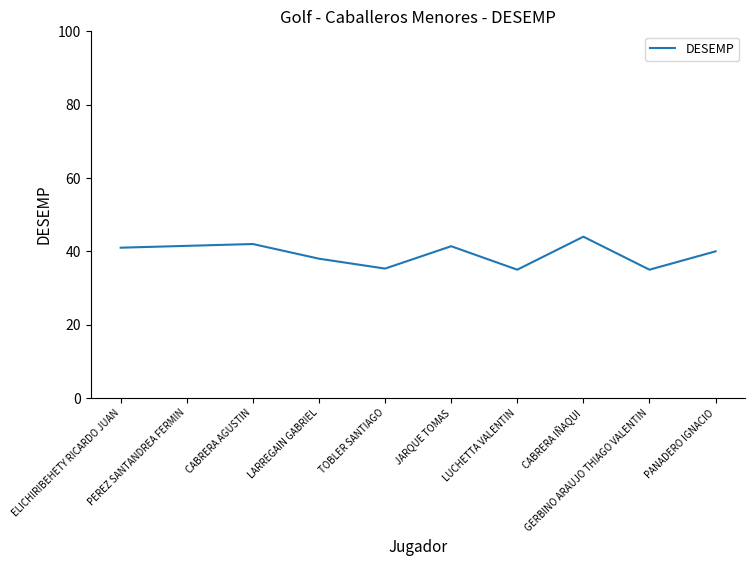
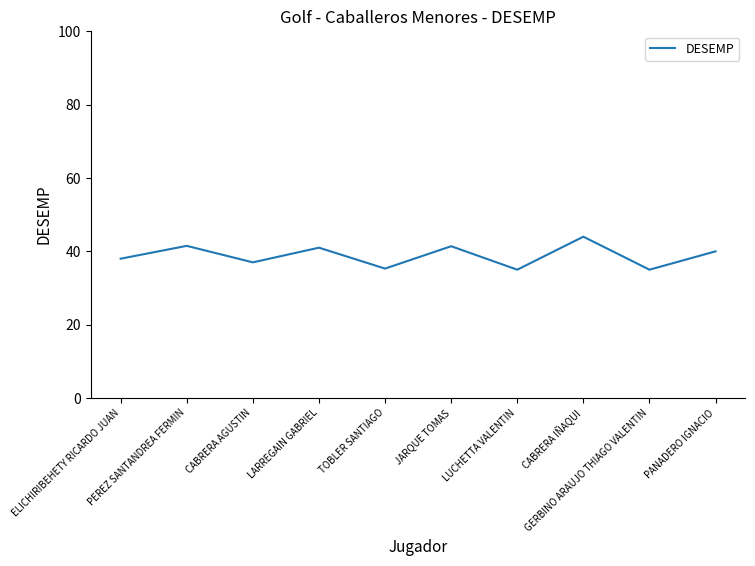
  {
-   "ELICHIRIBEHETY RICARDO JUAN": 41,
+   "ELICHIRIBEHETY RICARDO JUAN": 38,
    "PEREZ SANTANDREA FERMIN": 42,
-   "CABRERA AGUSTIN": 42,
-   "LARREGAIN GABRIEL": 38,
+   "CABRERA AGUSTIN": 37,
+   "LARREGAIN GABRIEL": 41,
    "TOBLER SANTIAGO": 35,
    "JARQUE TOMAS": 41,
    "LUCHETTA VALENTIN": 35,
    "CABRERA IÑAQUI": 44,
    "GERBINO ARAUJO THIAGO VALENTIN": 35,
    "PANADERO IGNACIO": 40
  }
